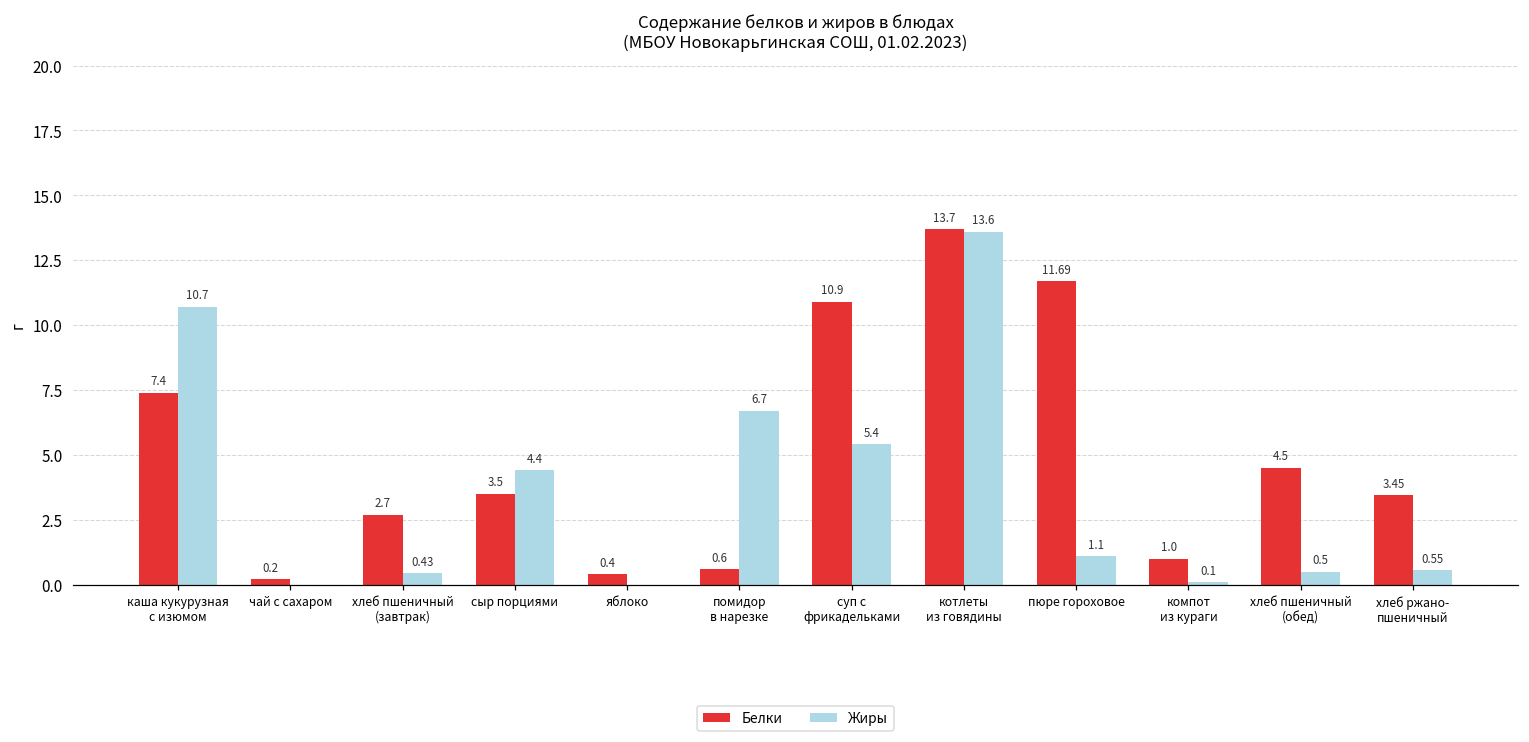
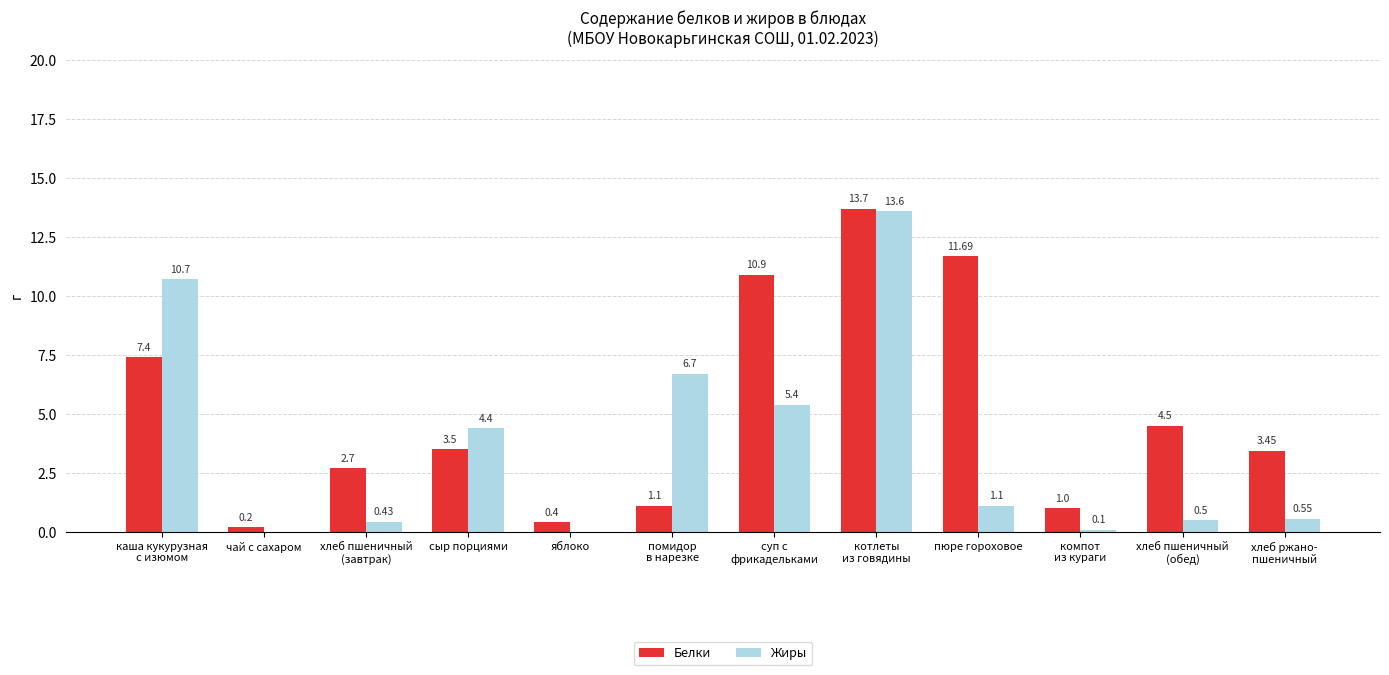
  {
    "Белки": {
      "каша кукурузная с изюмом": 7.4,
      "чай с сахаром": 0.2,
      "хлеб пшеничный (завтрак)": 2.7,
      "сыр порциями": 3.5,
      "яблоко": 0.4,
-     "помидор в нарезке": 0.6,
+     "помидор в нарезке": 1.1,
      "суп с фрикадельками": 10.9,
      "котлеты из говядины": 13.7,
      "пюре гороховое": 11.69,
      "компот из кураги": 1.0,
      "хлеб пшеничный (обед)": 4.5,
      "хлеб ржано- пшеничный": 3.45
    },
    "Жиры": {
      "каша кукурузная с изюмом": 10.7,
      "хлеб пшеничный (завтрак)": 0.43,
      "сыр порциями": 4.4,
      "помидор в нарезке": 6.7,
      "суп с фрикадельками": 5.4,
      "котлеты из говядины": 13.6,
      "пюре гороховое": 1.1,
      "компот из кураги": 0.1,
      "хлеб пшеничный (обед)": 0.5,
      "хлеб ржано- пшеничный": 0.55
    }
  }
